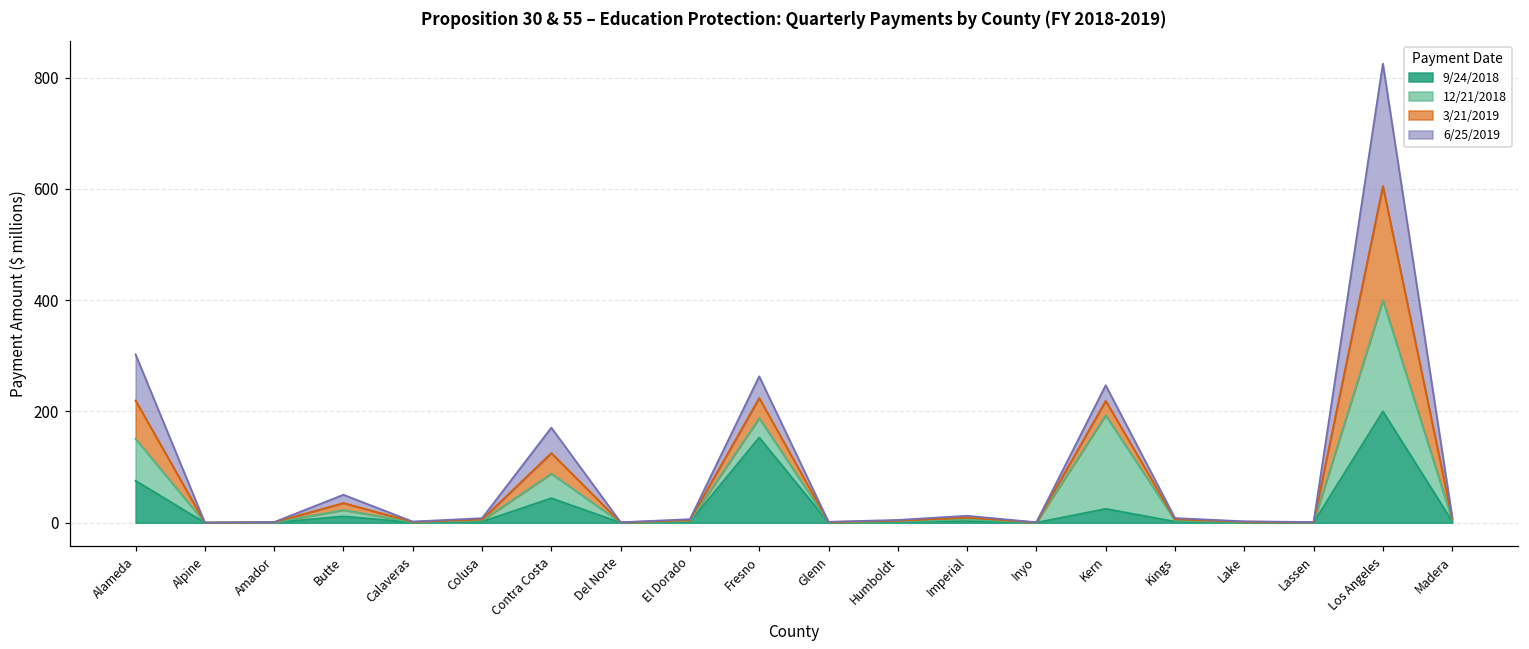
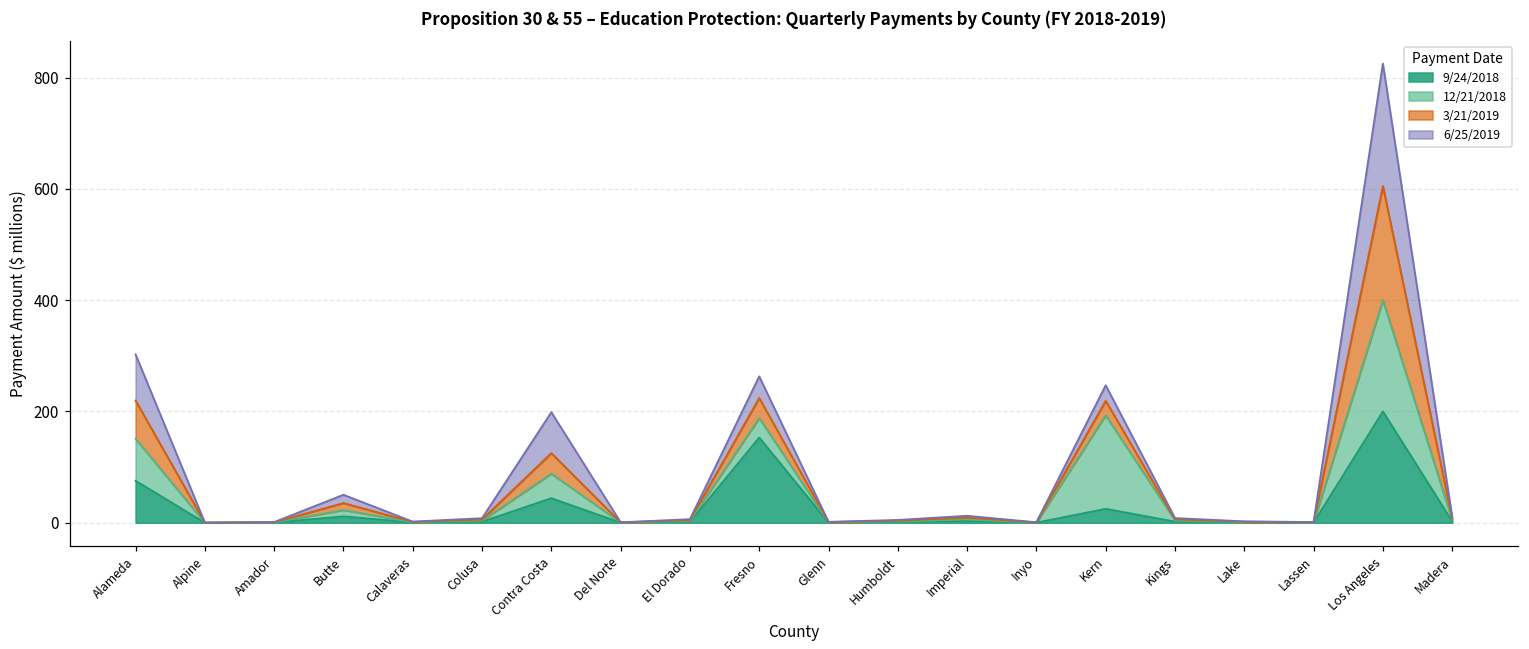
  {
    "9/24/2018": {
      "Alameda": 80,
      "Butte": 10,
      "Contra Costa": 40,
      "Fresno": 150,
      "Kern": 30,
      "Los Angeles": 200
    },
    "12/21/2018": {
      "Alameda": 80,
      "Butte": 10,
      "Contra Costa": 40,
      "Fresno": 40,
      "Kern": 170,
      "Los Angeles": 200
    },
    "3/21/2019": {
      "Alameda": 70,
      "Butte": 10,
      "Contra Costa": 40,
      "Fresno": 40,
      "Kern": 30,
      "Los Angeles": 210
    },
    "6/25/2019": {
      "Alameda": 80,
      "Butte": 10,
-     "Contra Costa": 50,
+     "Contra Costa": 70,
      "Fresno": 40,
      "Kern": 30,
      "Los Angeles": 220
    }
  }
